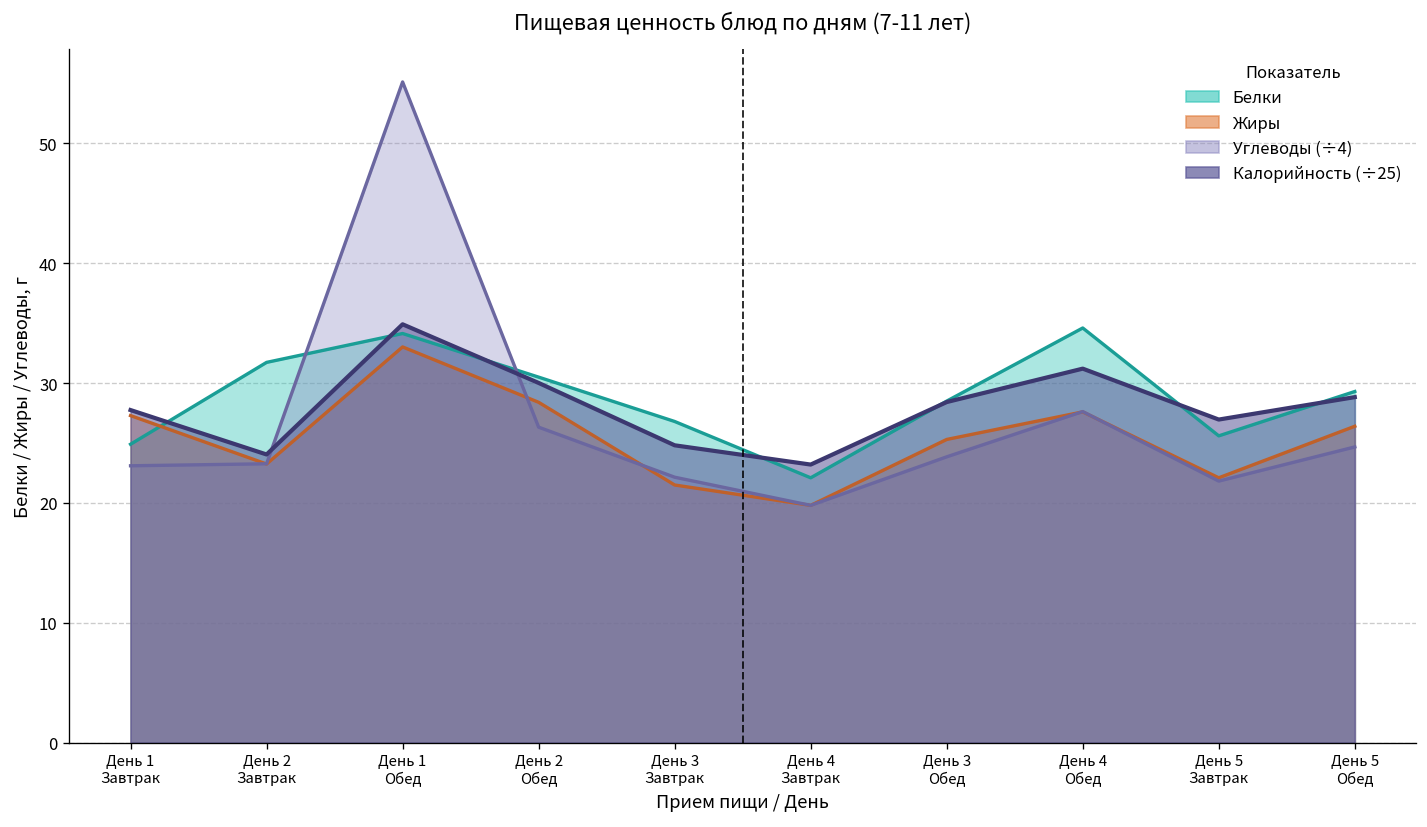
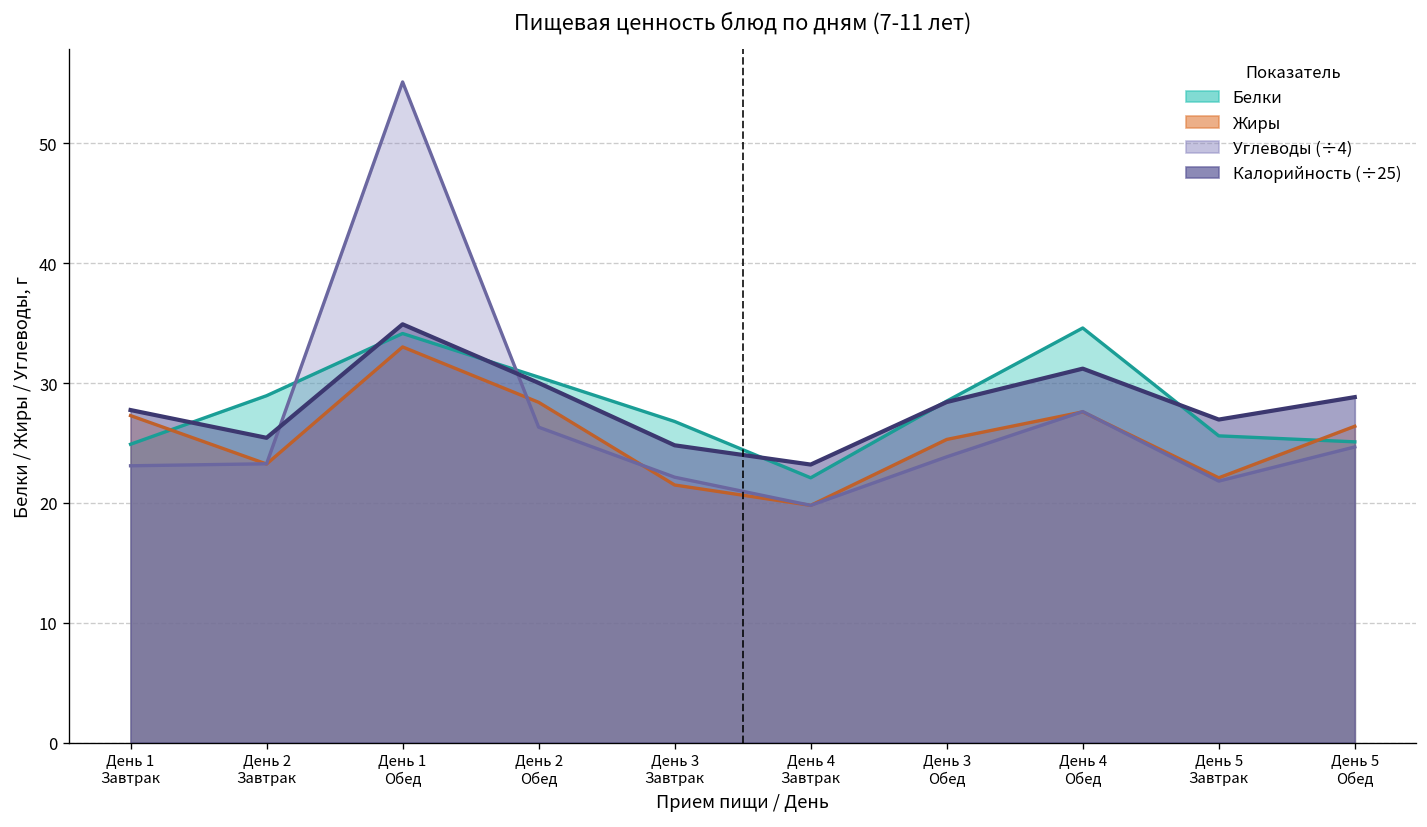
  {
    "Белки": {
      "День 1 Завтрак": 25,
-     "День 2 Завтрак": 32,
+     "День 2 Завтрак": 29,
      "День 1 Обед": 34,
      "День 2 Обед": 31,
      "День 3 Завтрак": 27,
      "День 4 Завтрак": 22,
      "День 4 Обед": 35,
      "День 5 Завтрак": 26,
-     "День 5 Обед": 29
+     "День 5 Обед": 25
    },
    "Жиры": {
      "День 1 Завтрак": 27,
      "День 1 Обед": 33,
      "День 2 Обед": 28,
      "День 3 Завтрак": 22,
      "День 3 Обед": 25,
      "День 5 Завтрак": 22,
      "День 5 Обед": 26
    },
    "Углеводы (÷4)": {
      "День 1 Завтрак": 23,
      "День 1 Обед": 55,
      "День 2 Обед": 26,
      "День 3 Завтрак": 22,
      "День 3 Обед": 24,
      "День 5 Завтрак": 22,
      "День 5 Обед": 25
    },
    "Калорийность (÷25)": {
      "День 1 Завтрак": 28,
-     "День 2 Завтрак": 24,
+     "День 2 Завтрак": 25,
      "День 1 Обед": 35,
      "День 2 Обед": 30,
      "День 3 Завтрак": 25,
      "День 4 Завтрак": 23,
      "День 4 Обед": 31,
      "День 5 Завтрак": 27,
      "День 5 Обед": 29
    }
  }
